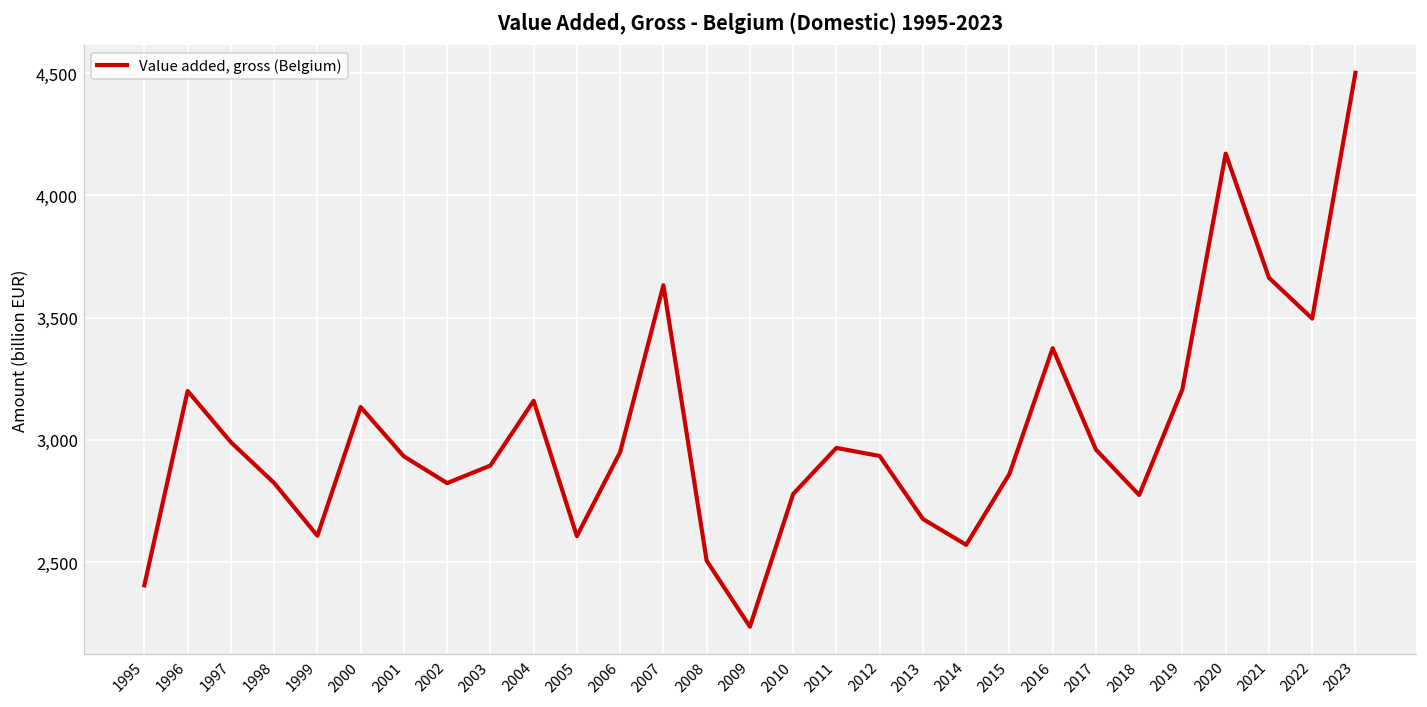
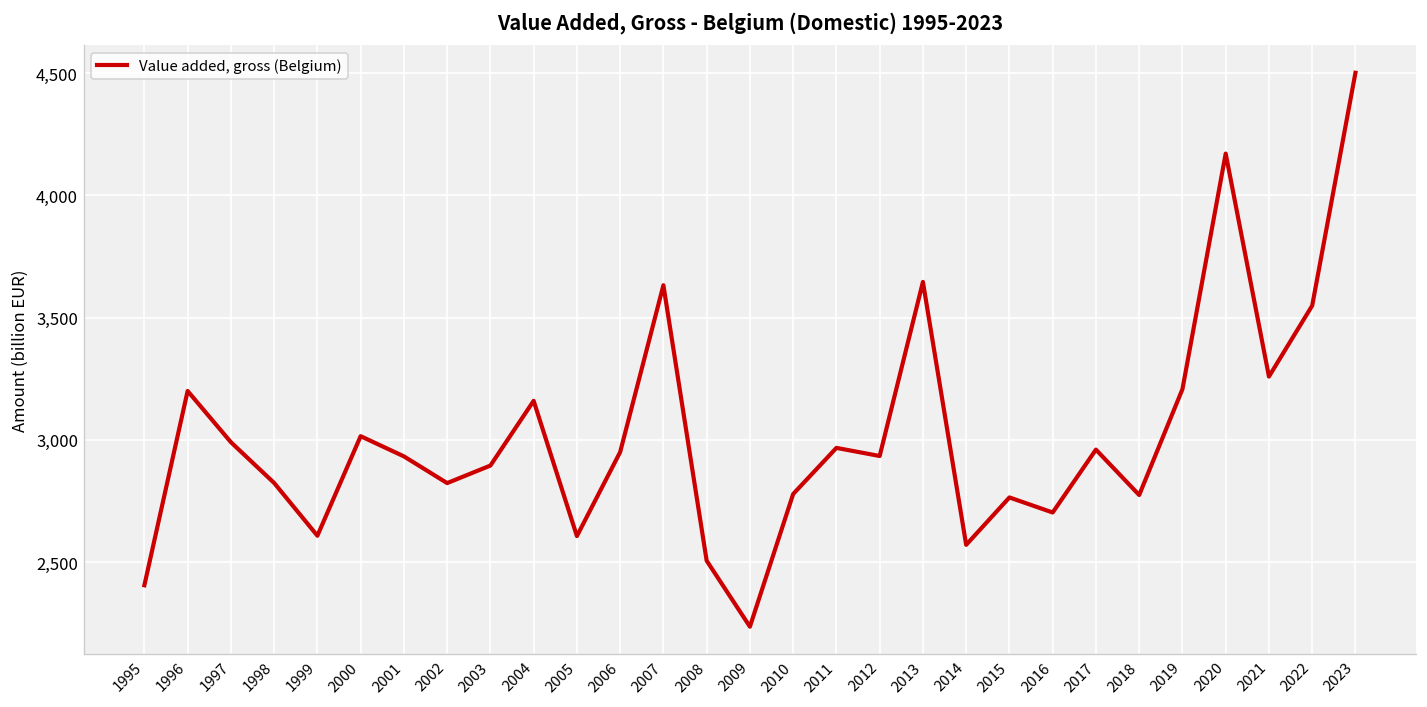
  {
    "1995": "2,410",
    "1996": "3,200",
    "1997": "2,990",
    "1998": "2,820",
    "1999": "2,610",
-   "2000": "3,130",
+   "2000": "3,020",
    "2001": "2,930",
    "2002": "2,820",
    "2003": "2,890",
    "2004": "3,160",
    "2005": "2,610",
    "2006": "2,950",
    "2007": "3,630",
    "2008": "2,510",
    "2009": "2,240",
    "2010": "2,780",
    "2011": "2,970",
    "2012": "2,930",
-   "2013": "2,680",
+   "2013": "3,650",
    "2014": "2,570",
-   "2015": "2,860",
-   "2016": "3,380",
+   "2015": "2,760",
+   "2016": "2,700",
    "2017": "2,960",
    "2018": "2,770",
    "2019": "3,210",
    "2020": "4,170",
-   "2021": "3,660",
-   "2022": "3,500",
+   "2021": "3,260",
+   "2022": "3,550",
    "2023": "4,500"
  }
